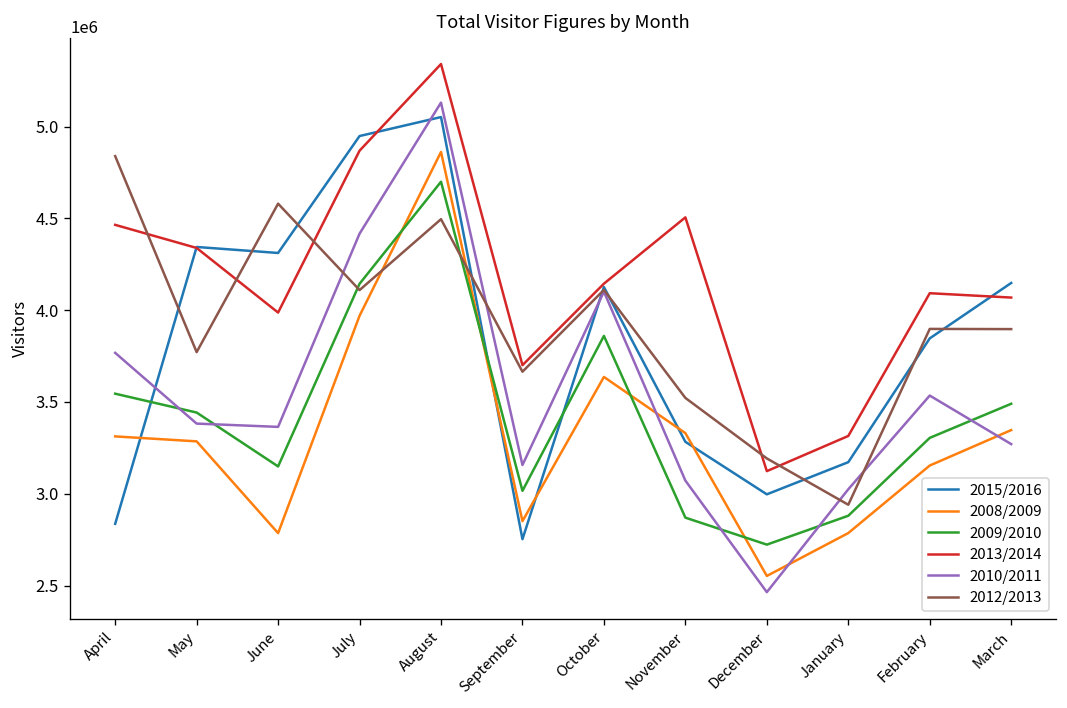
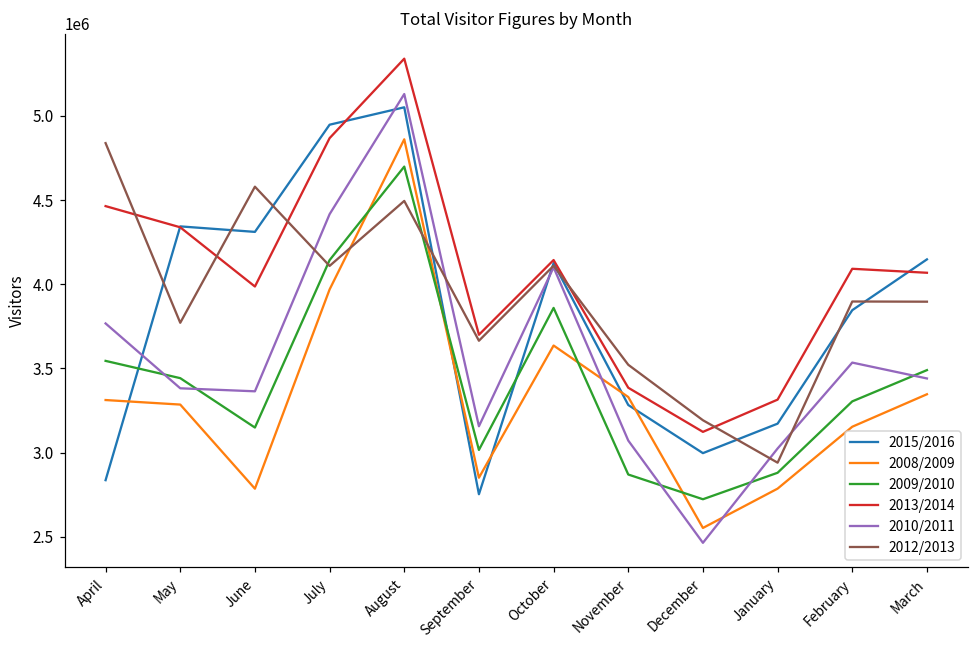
  {
    "2015/2016": {
      "April": 2840000,
      "June": 4310000,
      "July": 4950000,
      "August": 5050000,
      "September": 2750000,
      "November": 3280000,
      "December": 3000000,
      "January": 3170000,
      "February": 3850000,
      "March": 4150000
    },
    "2008/2009": {
      "April": 3310000,
      "May": 3290000,
      "June": 2790000,
      "July": 3970000,
      "August": 4860000,
      "September": 2850000,
      "October": 3640000,
      "November": 3330000,
      "December": 2550000,
      "January": 2790000,
      "February": 3150000,
      "March": 3350000
    },
    "2009/2010": {
      "April": 3540000,
      "May": 3440000,
      "June": 3150000,
      "July": 4140000,
      "August": 4700000,
      "September": 3020000,
      "October": 3860000,
      "November": 2870000,
      "December": 2720000,
      "January": 2880000,
      "February": 3300000,
      "March": 3490000
    },
    "2013/2014": {
      "April": 4460000,
      "June": 3990000,
      "July": 4870000,
      "August": 5340000,
      "September": 3700000,
      "October": 4140000,
-     "November": 4510000,
+     "November": 3390000,
      "December": 3120000,
      "January": 3310000,
      "February": 4090000,
      "March": 4070000
    },
    "2010/2011": {
      "April": 3770000,
      "May": 3380000,
      "June": 3360000,
      "July": 4420000,
      "August": 5130000,
      "September": 3160000,
      "November": 3070000,
      "December": 2460000,
      "January": 3020000,
      "February": 3530000,
-     "March": 3270000
+     "March": 3440000
    },
    "2012/2013": {
      "April": 4840000,
      "May": 3770000,
      "June": 4580000,
      "July": 4110000,
      "August": 4500000,
      "September": 3660000,
      "November": 3520000,
      "December": 3190000,
      "January": 2940000,
      "February": 3900000,
      "March": 3900000
    }
  }
